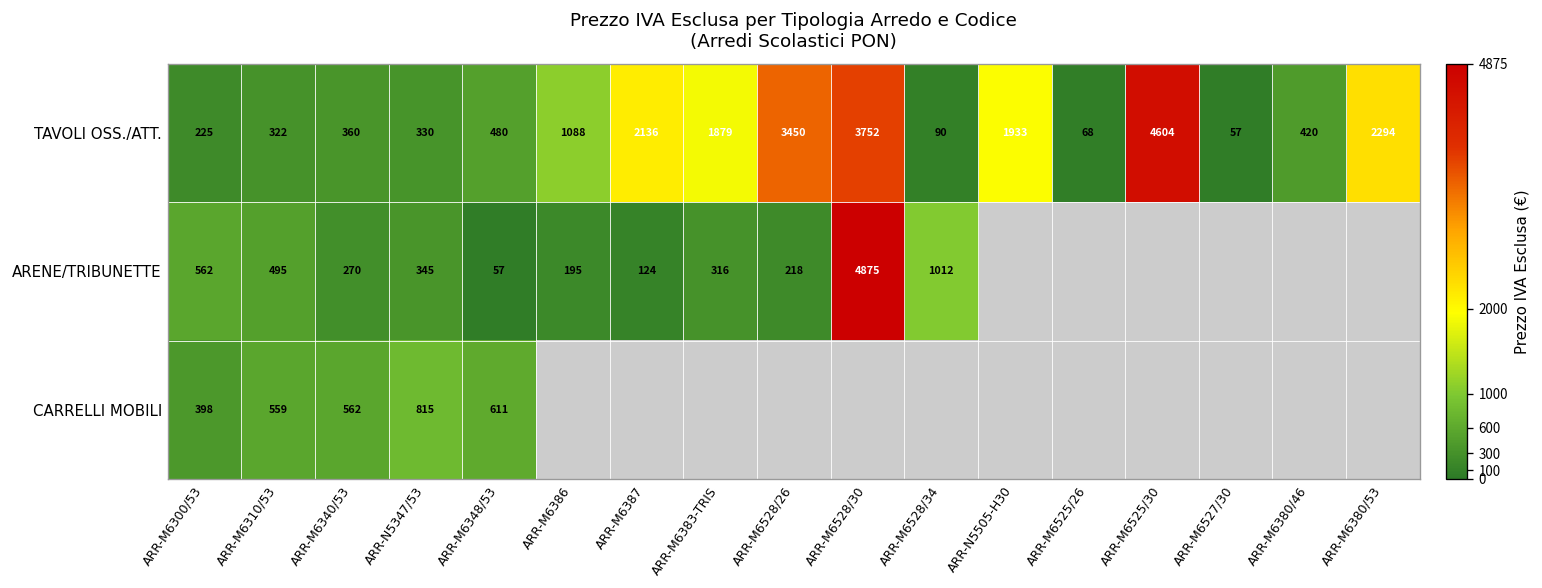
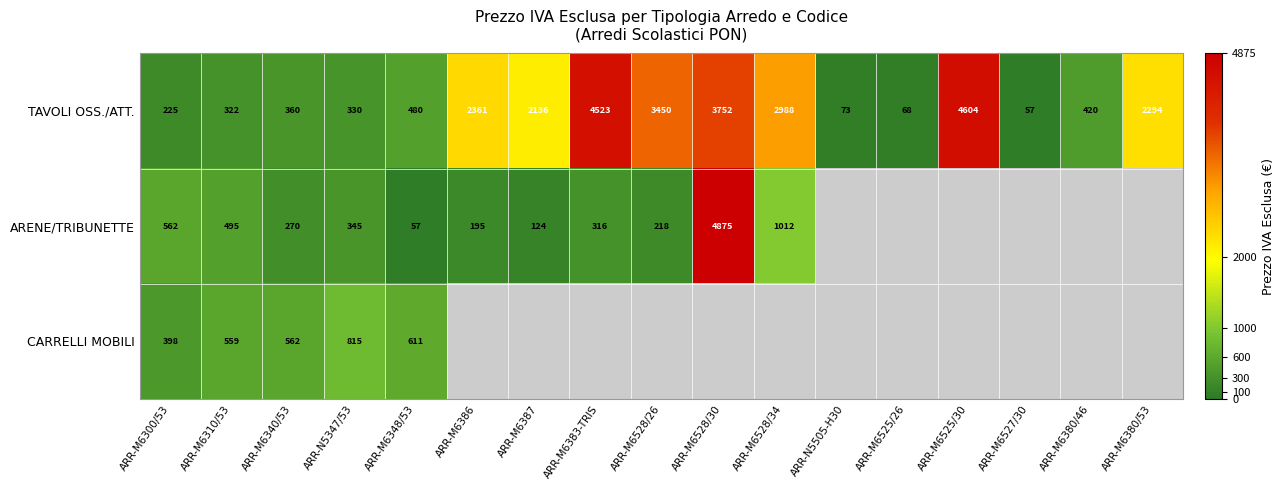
  {
    "TAVOLI OSS./ATT.": {
      "ARR-M6300/53": 225,
      "ARR-M6310/53": 322,
      "ARR-M6340/53": 360,
      "ARR-N5347/53": 330,
      "ARR-M6348/53": 480,
-     "ARR-M6386": 1088,
+     "ARR-M6386": 2361,
      "ARR-M6387": 2136,
-     "ARR-M6383-TRIS": 1879,
+     "ARR-M6383-TRIS": 4523,
      "ARR-M6528/26": 3450,
      "ARR-M6528/30": 3752,
-     "ARR-M6528/34": 90,
-     "ARR-N5505-H30": 1933,
+     "ARR-M6528/34": 2988,
+     "ARR-N5505-H30": 73,
      "ARR-M6525/26": 68,
      "ARR-M6525/30": 4604,
      "ARR-M6527/30": 57,
      "ARR-M6380/46": 420,
      "ARR-M6380/53": 2294
    },
    "ARENE/TRIBUNETTE": {
      "ARR-M6300/53": 562,
      "ARR-M6310/53": 495,
      "ARR-M6340/53": 270,
      "ARR-N5347/53": 345,
      "ARR-M6348/53": 57,
      "ARR-M6386": 195,
      "ARR-M6387": 124,
      "ARR-M6383-TRIS": 316,
      "ARR-M6528/26": 218,
      "ARR-M6528/30": 4875,
      "ARR-M6528/34": 1012
    },
    "CARRELLI MOBILI": {
      "ARR-M6300/53": 398,
      "ARR-M6310/53": 559,
      "ARR-M6340/53": 562,
      "ARR-N5347/53": 815,
      "ARR-M6348/53": 611
    }
  }
